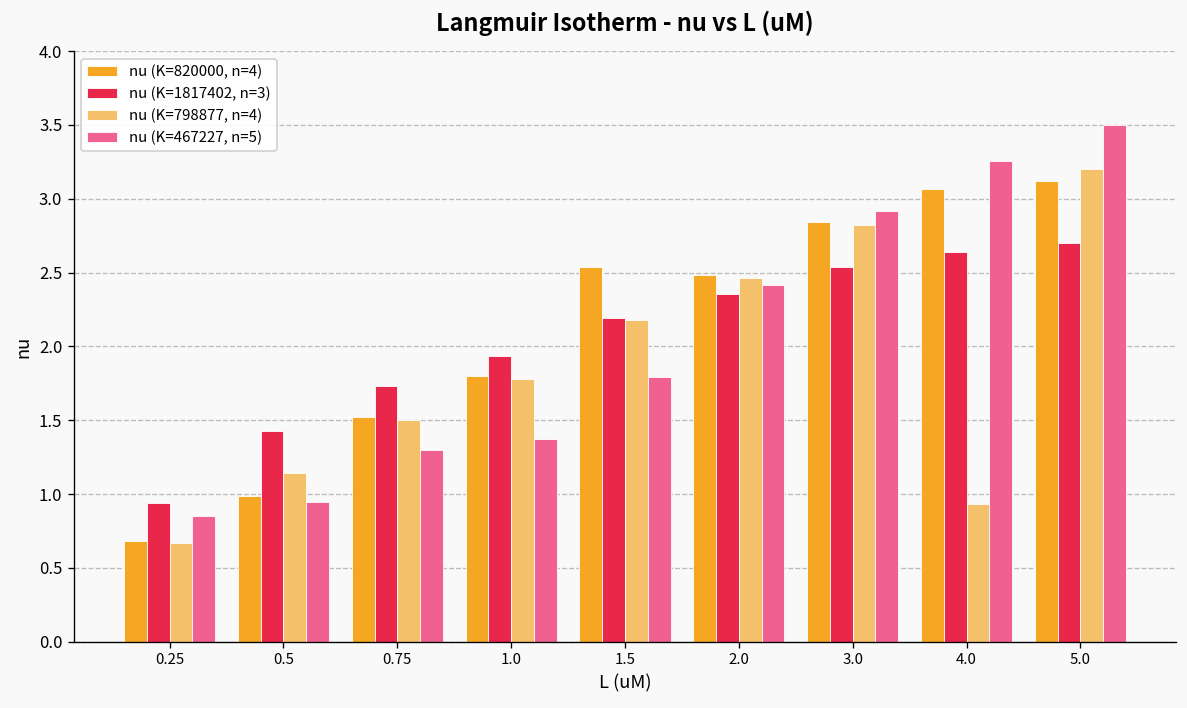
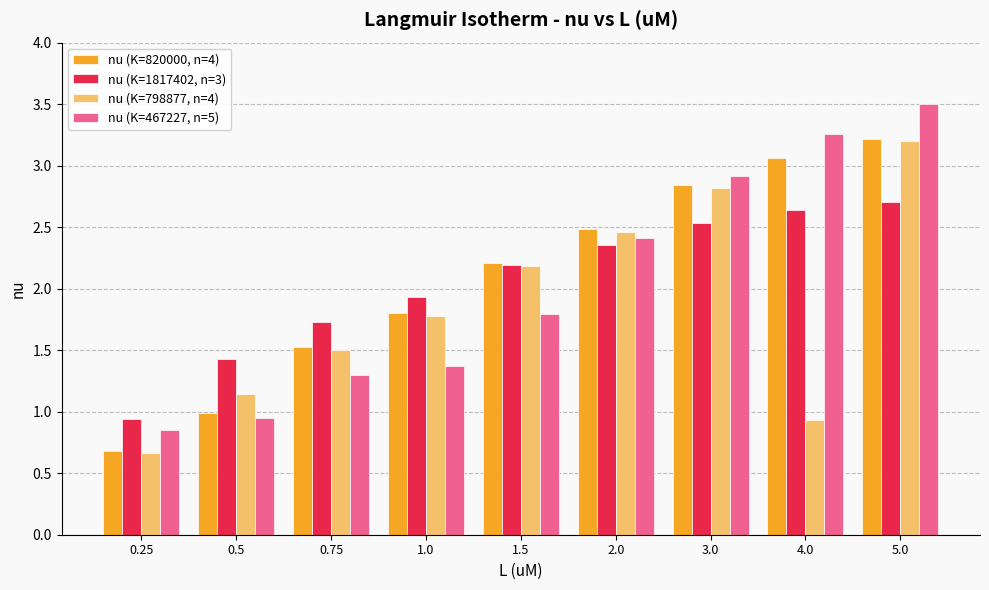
  {
    "nu (K=820000, n=4)": {
      "0.25": 0.68,
      "0.5": 0.99,
      "0.75": 1.52,
      "1.0": 1.80,
-     "1.5": 2.54,
+     "1.5": 2.21,
      "2.0": 2.48,
      "3.0": 2.84,
      "4.0": 3.07,
-     "5.0": 3.12
+     "5.0": 3.22
    },
    "nu (K=1817402, n=3)": {
      "0.25": 0.94,
      "0.5": 1.43,
      "0.75": 1.73,
      "1.0": 1.94,
      "1.5": 2.19,
      "2.0": 2.35,
      "3.0": 2.54,
      "4.0": 2.64,
      "5.0": 2.70
    },
    "nu (K=798877, n=4)": {
      "0.25": 0.67,
      "0.5": 1.14,
      "0.75": 1.50,
      "1.0": 1.78,
      "1.5": 2.18,
      "2.0": 2.46,
      "3.0": 2.82,
      "4.0": 0.93,
      "5.0": 3.20
    },
    "nu (K=467227, n=5)": {
      "0.25": 0.85,
      "0.5": 0.95,
      "0.75": 1.30,
      "1.0": 1.38,
      "1.5": 1.79,
      "2.0": 2.42,
      "3.0": 2.92,
      "4.0": 3.26,
      "5.0": 3.50
    }
  }
